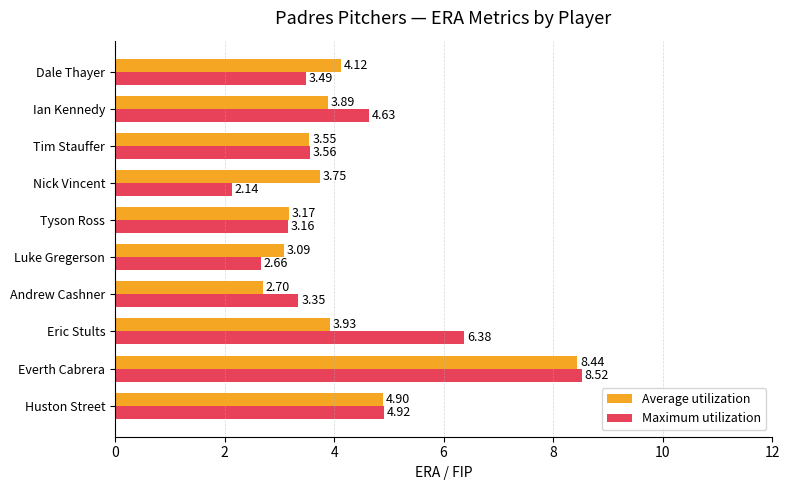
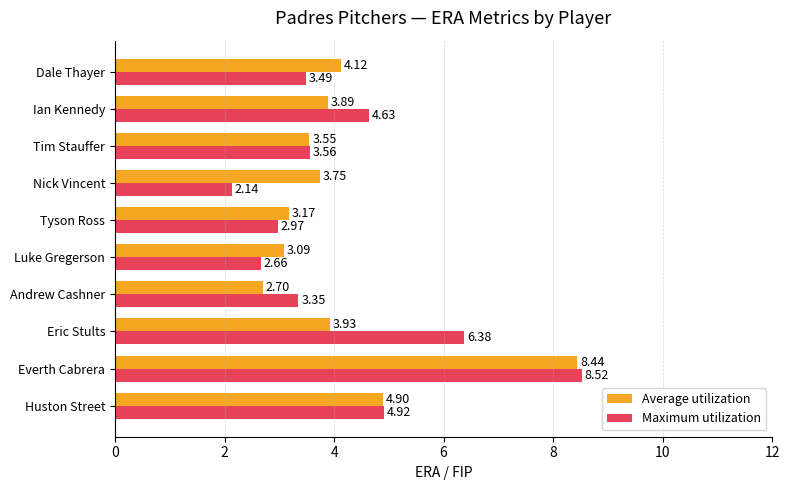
  {
    "Average utilization": {
      "Dale Thayer": 4.12,
      "Ian Kennedy": 3.89,
      "Tim Stauffer": 3.55,
      "Nick Vincent": 3.75,
      "Tyson Ross": 3.17,
      "Luke Gregerson": 3.09,
      "Andrew Cashner": 2.70,
      "Eric Stults": 3.93,
      "Everth Cabrera": 8.44,
      "Huston Street": 4.90
    },
    "Maximum utilization": {
      "Dale Thayer": 3.49,
      "Ian Kennedy": 4.63,
      "Tim Stauffer": 3.56,
      "Nick Vincent": 2.14,
-     "Tyson Ross": 3.16,
+     "Tyson Ross": 2.97,
      "Luke Gregerson": 2.66,
      "Andrew Cashner": 3.35,
      "Eric Stults": 6.38,
      "Everth Cabrera": 8.52,
      "Huston Street": 4.92
    }
  }
